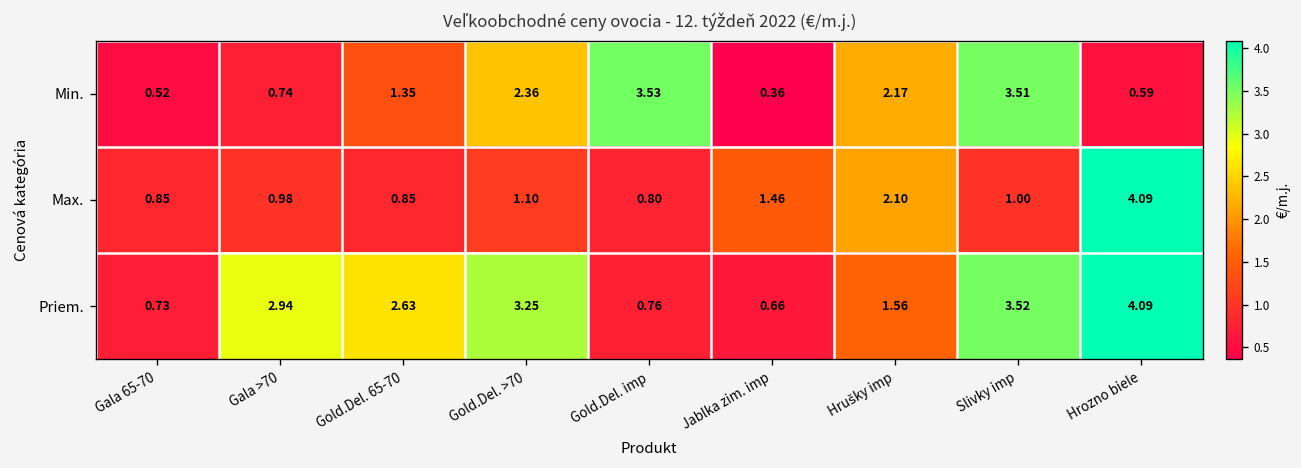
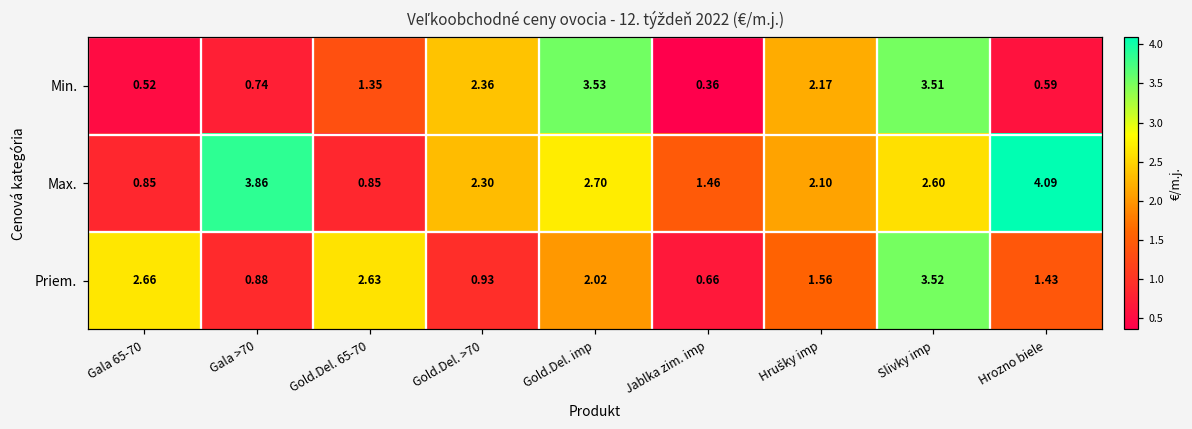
  {
    "Min.": {
      "Gala 65-70": 0.52,
      "Gala >70": 0.74,
      "Gold.Del. 65-70": 1.35,
      "Gold.Del. >70": 2.36,
      "Gold.Del. imp": 3.53,
      "Jablka zim. imp": 0.36,
      "Hrušky imp": 2.17,
      "Slivky imp": 3.51,
      "Hrozno biele": 0.59
    },
    "Max.": {
      "Gala 65-70": 0.85,
-     "Gala >70": 0.98,
+     "Gala >70": 3.86,
      "Gold.Del. 65-70": 0.85,
-     "Gold.Del. >70": 1.10,
-     "Gold.Del. imp": 0.80,
+     "Gold.Del. >70": 2.30,
+     "Gold.Del. imp": 2.70,
      "Jablka zim. imp": 1.46,
      "Hrušky imp": 2.10,
-     "Slivky imp": 1.00,
+     "Slivky imp": 2.60,
      "Hrozno biele": 4.09
    },
    "Priem.": {
-     "Gala 65-70": 0.73,
-     "Gala >70": 2.94,
+     "Gala 65-70": 2.66,
+     "Gala >70": 0.88,
      "Gold.Del. 65-70": 2.63,
-     "Gold.Del. >70": 3.25,
-     "Gold.Del. imp": 0.76,
+     "Gold.Del. >70": 0.93,
+     "Gold.Del. imp": 2.02,
      "Jablka zim. imp": 0.66,
      "Hrušky imp": 1.56,
      "Slivky imp": 3.52,
-     "Hrozno biele": 4.09
+     "Hrozno biele": 1.43
    }
  }
